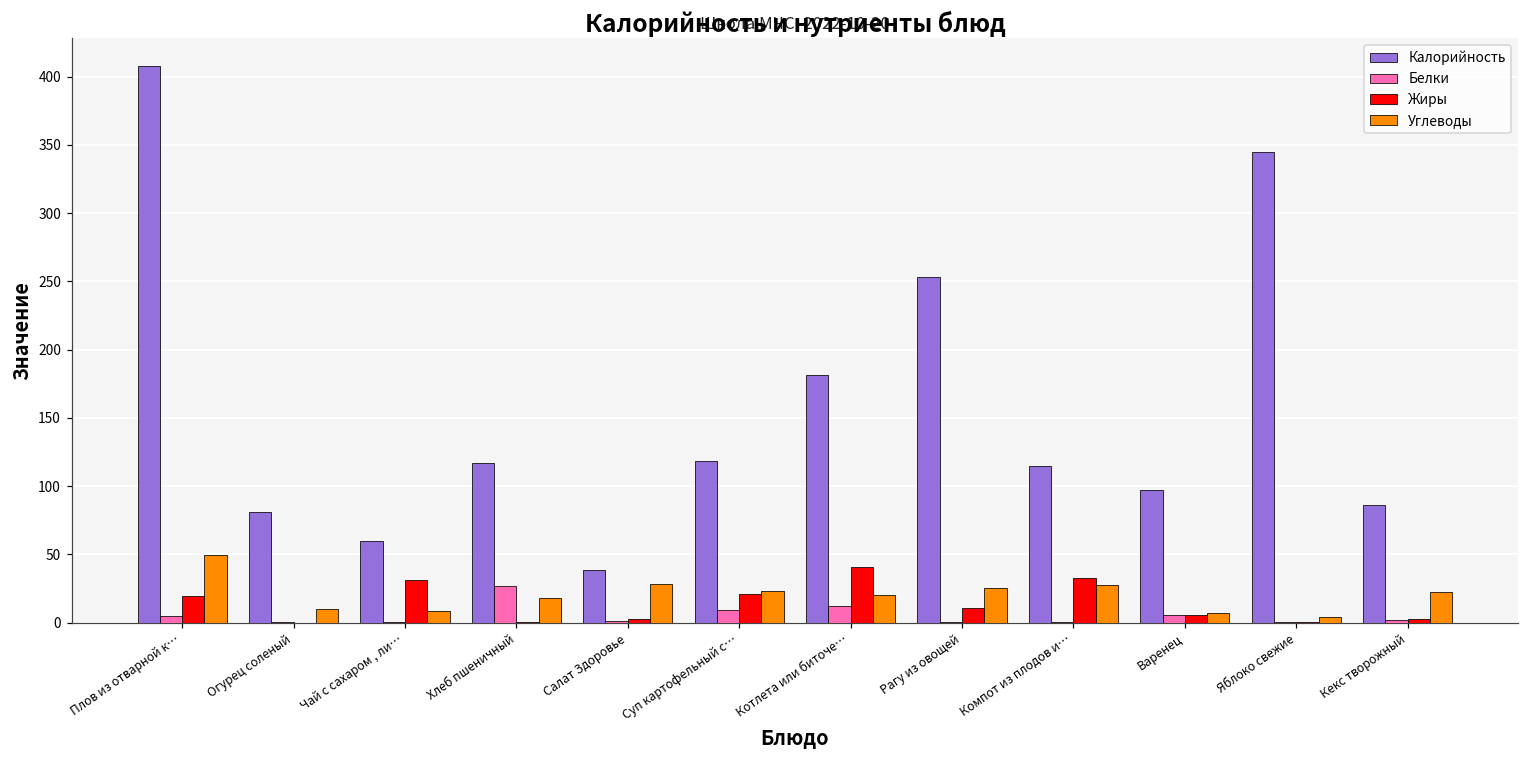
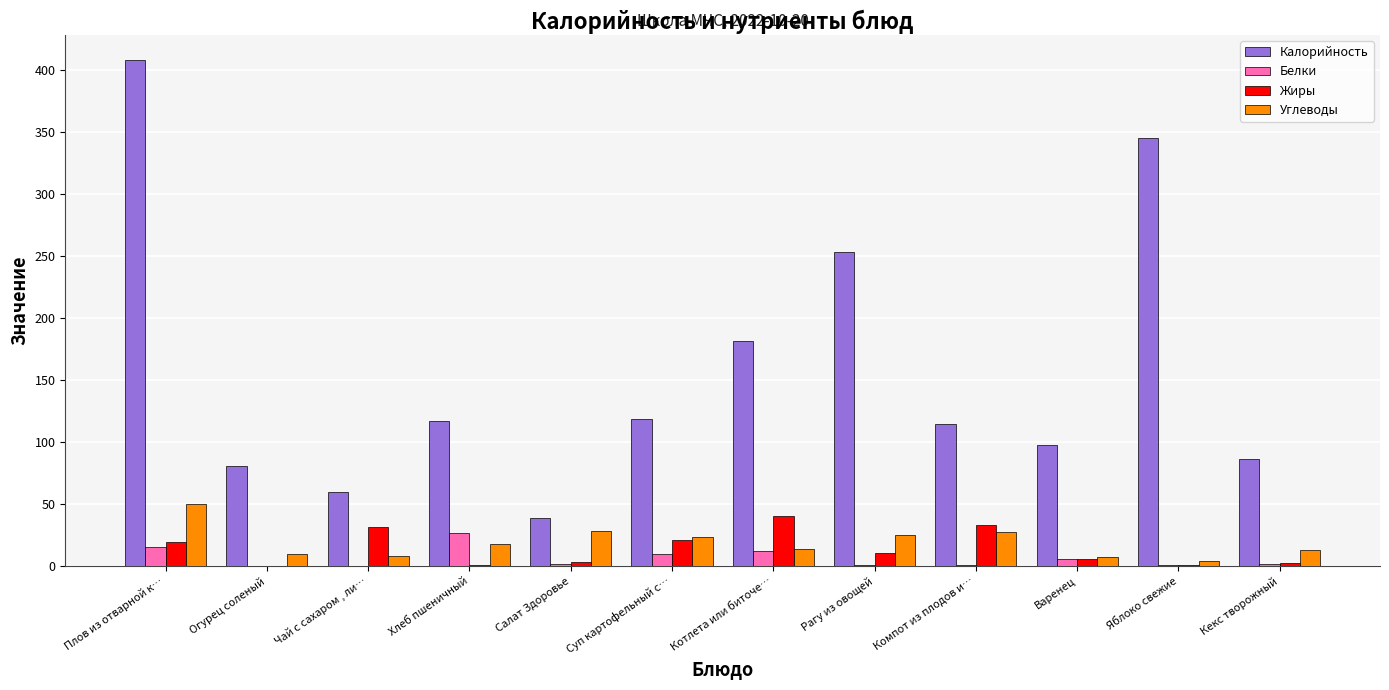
  {
    "Калорийность": {
      "Плов из отварной к…": 408,
      "Огурец соленый": 81,
      "Чай с сахаром , ли…": 60,
      "Хлеб пшеничный": 117,
      "Салат Здоровье": 39,
      "Суп картофельный с…": 119,
      "Котлета или биточе…": 182,
      "Рагу из овощей": 253,
      "Компот из плодов и…": 115,
      "Варенец": 97,
      "Яблоко свежие": 345,
      "Кекс творожный": 86
    },
    "Белки": {
-     "Плов из отварной к…": 5,
+     "Плов из отварной к…": 15,
      "Хлеб пшеничный": 26,
      "Суп картофельный с…": 9,
      "Котлета или биточе…": 12,
      "Варенец": 6
    },
    "Жиры": {
      "Плов из отварной к…": 19,
      "Чай с сахаром , ли…": 31,
      "Салат Здоровье": 3,
      "Суп картофельный с…": 21,
      "Котлета или биточе…": 41,
      "Рагу из овощей": 11,
      "Компот из плодов и…": 33,
      "Варенец": 5,
      "Кекс творожный": 2
    },
    "Углеводы": {
      "Плов из отварной к…": 50,
      "Огурец соленый": 10,
      "Чай с сахаром , ли…": 8,
      "Хлеб пшеничный": 18,
      "Салат Здоровье": 28,
      "Суп картофельный с…": 23,
-     "Котлета или биточе…": 20,
+     "Котлета или биточе…": 13,
      "Рагу из овощей": 25,
      "Компот из плодов и…": 28,
      "Варенец": 7,
      "Яблоко свежие": 4,
-     "Кекс творожный": 23
+     "Кекс творожный": 13
    }
  }
